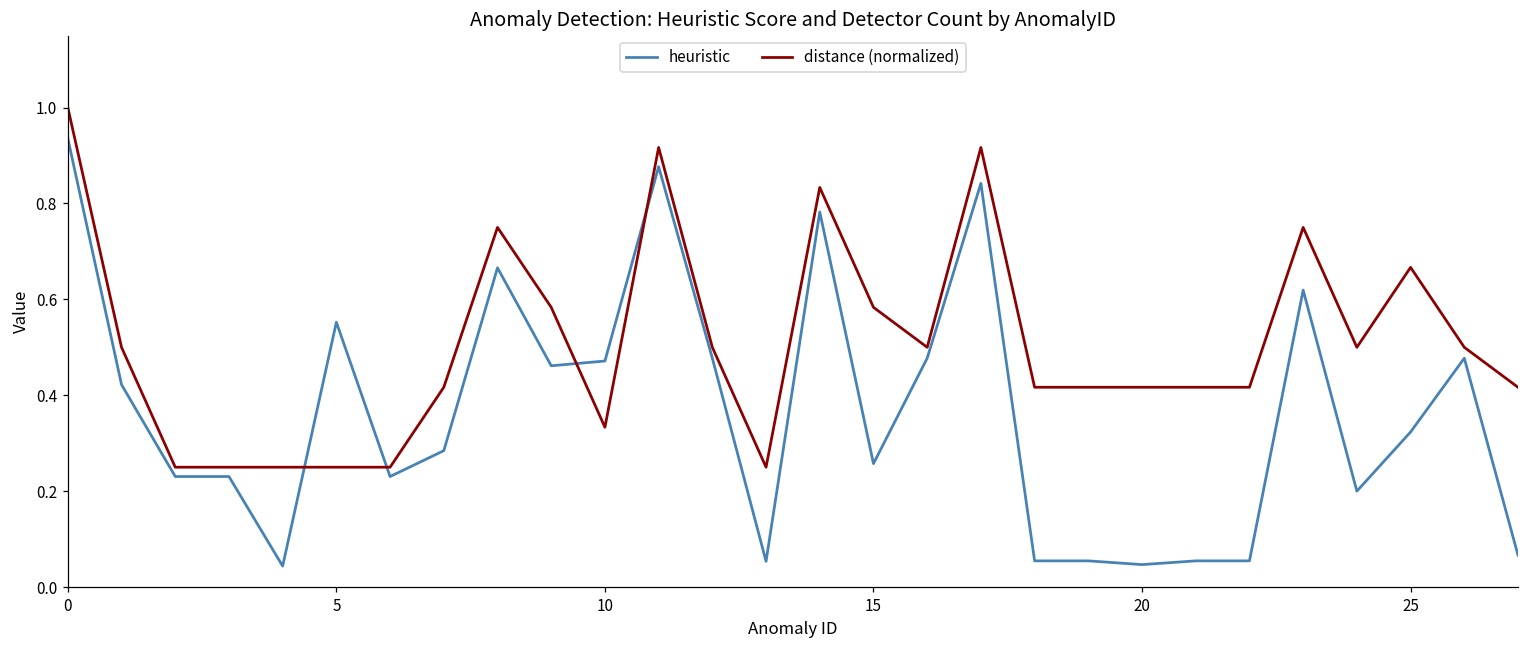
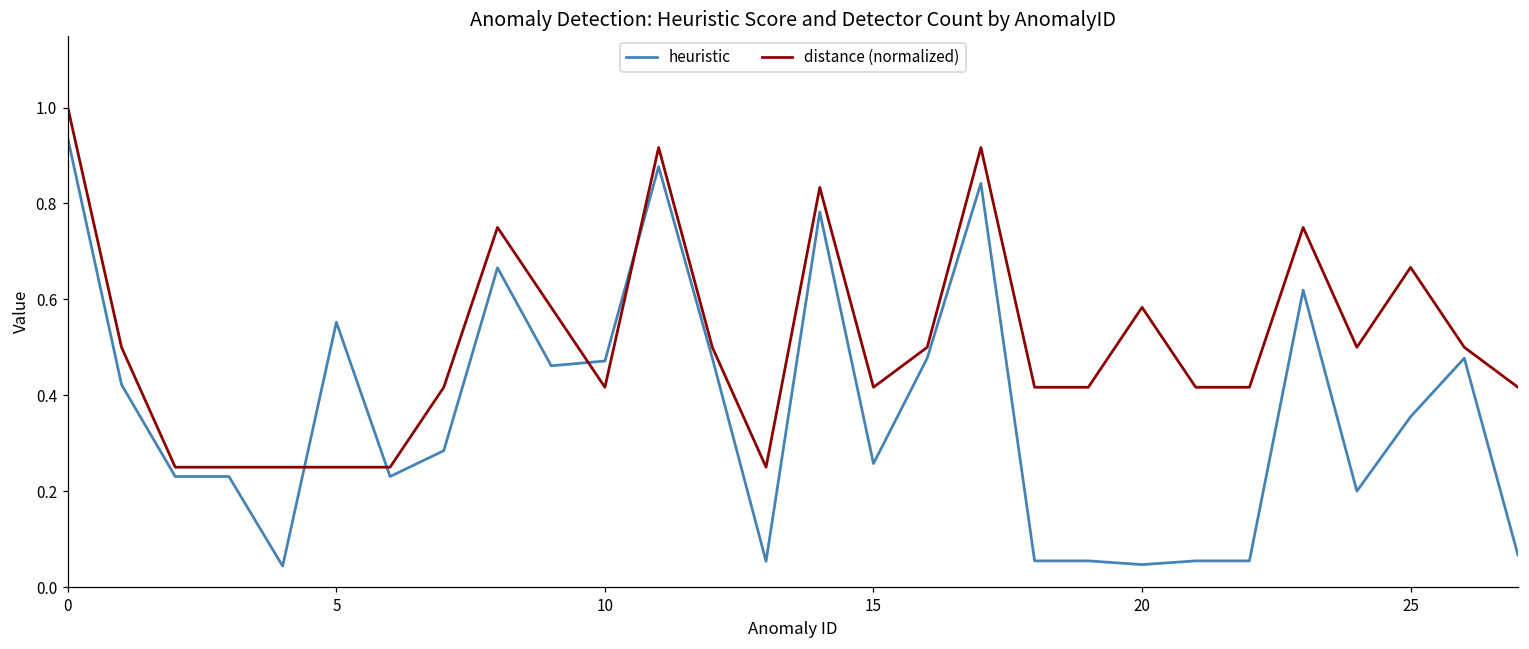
  {
    "heuristic": {
      "0": 0.94,
      "5": 0.55,
      "10": 0.47,
      "15": 0.26,
      "20": 0.05,
-     "25": 0.32
+     "25": 0.36
    },
    "distance (normalized)": {
      "0": 1.00,
      "5": 0.25,
-     "10": 0.33,
-     "15": 0.58,
-     "20": 0.42,
+     "10": 0.42,
+     "15": 0.42,
+     "20": 0.58,
      "25": 0.67
    }
  }
